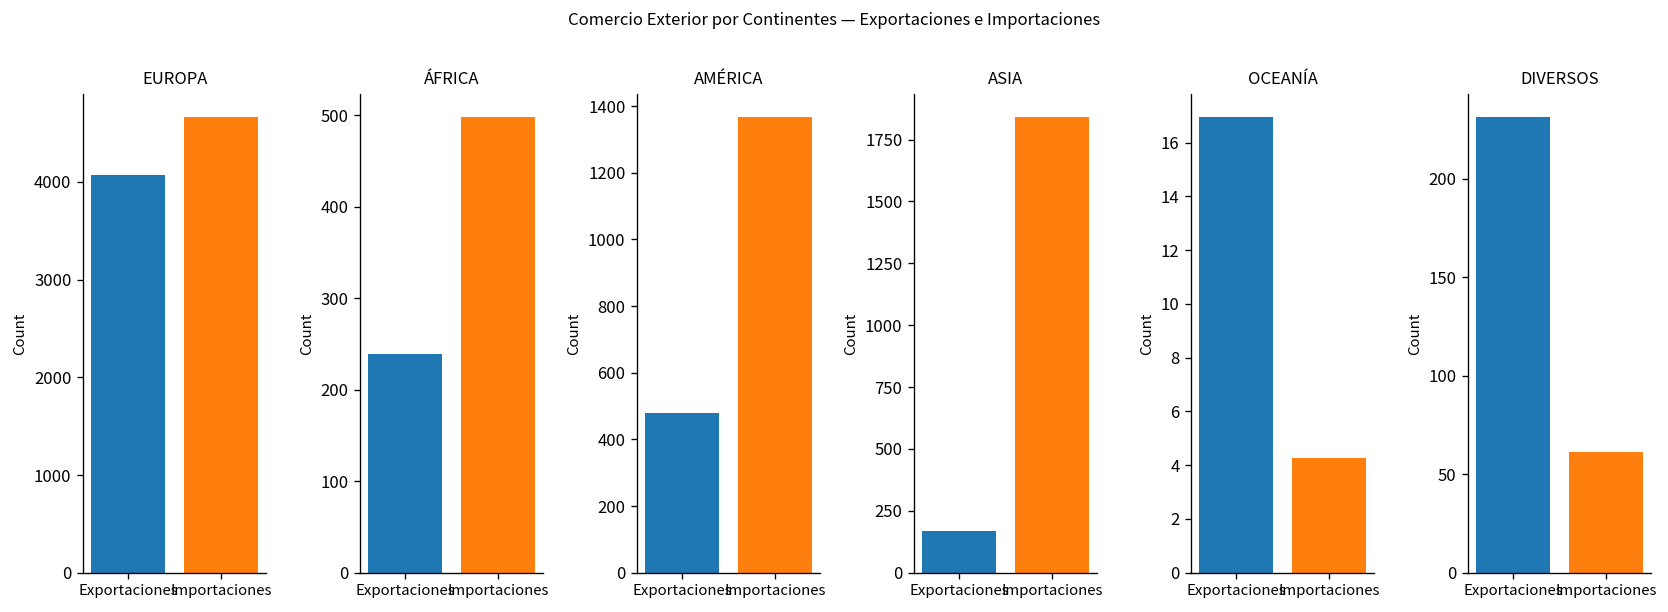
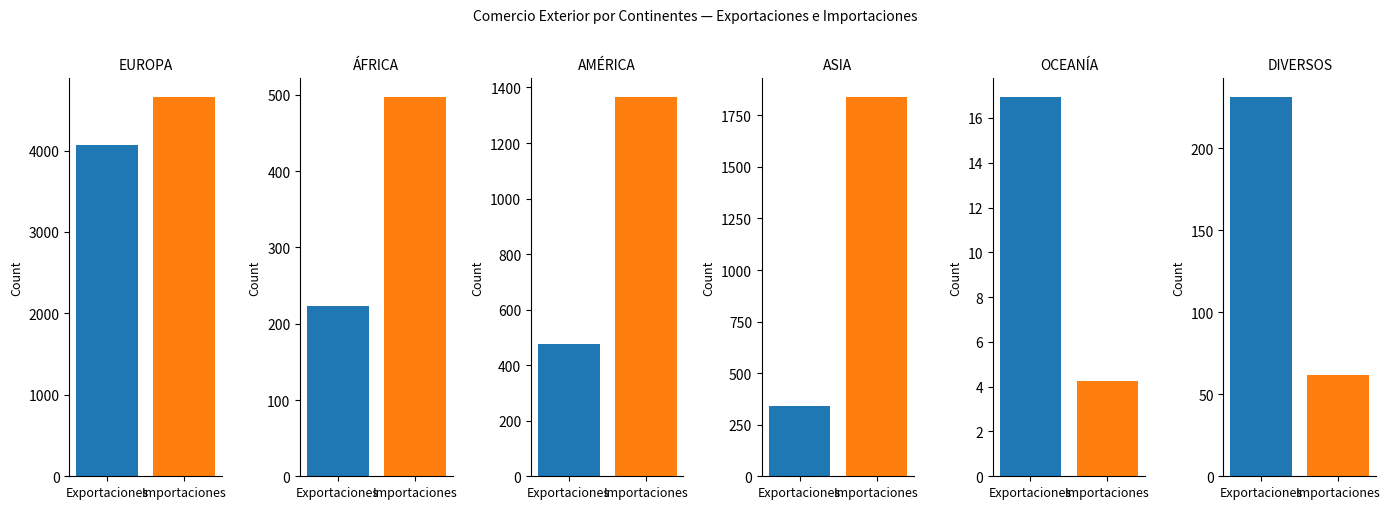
  {
    "EUROPA": {
      "Exportaciones": 4100,
      "Importaciones": 4700
    },
    "ÁFRICA": {
-     "Exportaciones": 240,
+     "Exportaciones": 220,
      "Importaciones": 500
    },
    "AMÉRICA": {
      "Exportaciones": 480,
      "Importaciones": 1370
    },
    "ASIA": {
-     "Exportaciones": 170,
+     "Exportaciones": 340,
      "Importaciones": 1840
    },
    "OCEANÍA": {
      "Exportaciones": 16.9,
      "Importaciones": 4.3
    },
    "DIVERSOS": {
      "Exportaciones": 231,
      "Importaciones": 62
    }
  }
